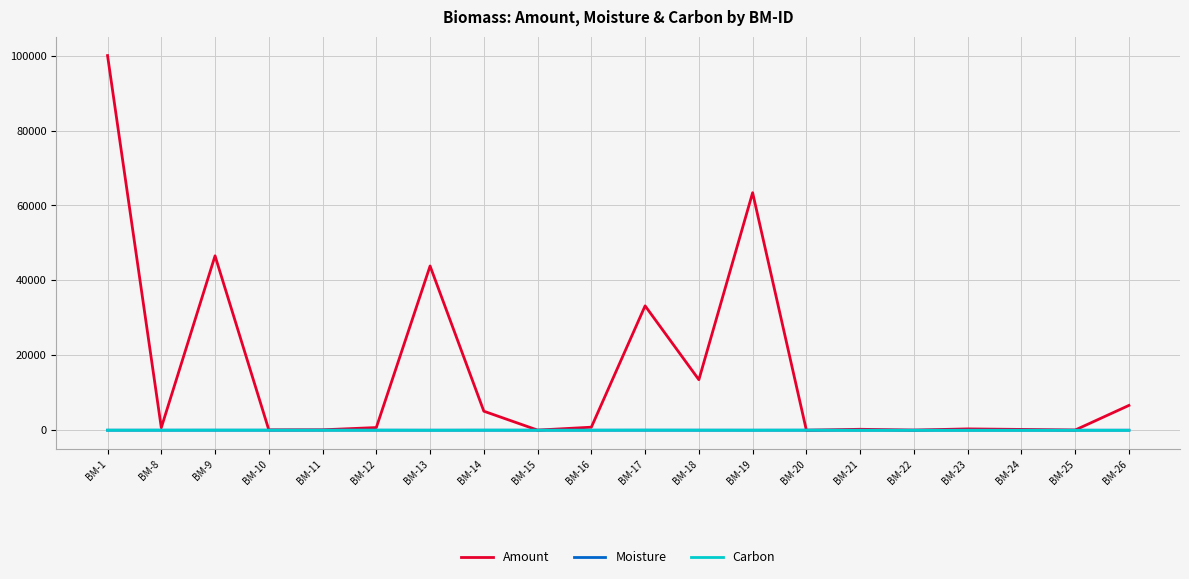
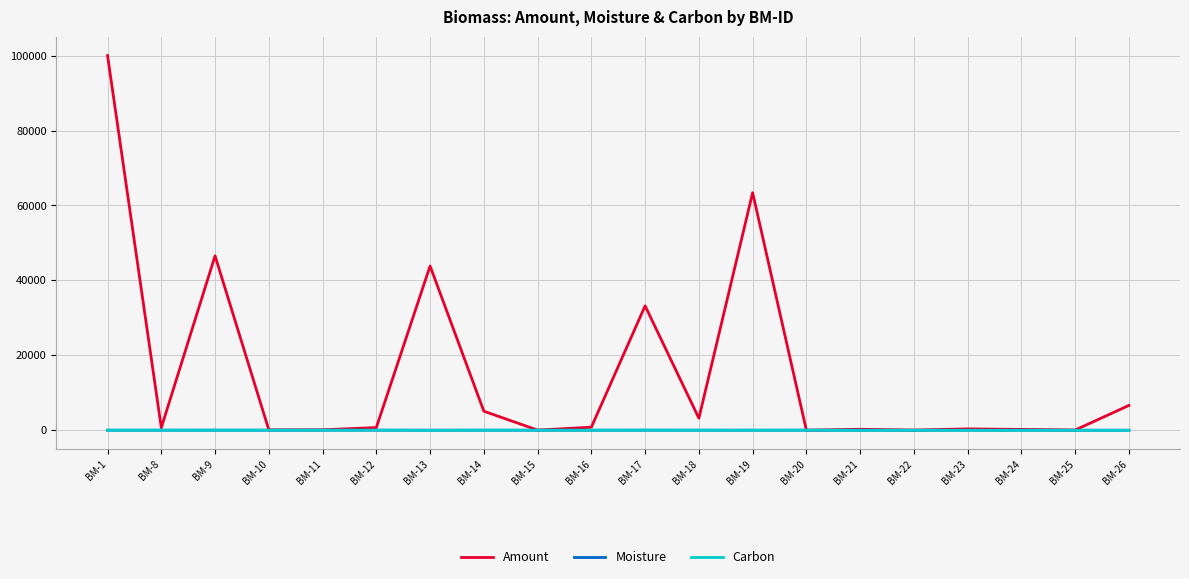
  {
    "Amount": {
      "BM-1": 100000,
      "BM-9": 47000,
      "BM-12": 1000,
      "BM-13": 44000,
      "BM-14": 5000,
      "BM-16": 1000,
      "BM-17": 33000,
-     "BM-18": 14000,
+     "BM-18": 3000,
      "BM-19": 63000,
      "BM-26": 7000
    },
    "Carbon": {
      "BM-1": 0,
      "BM-9": 0,
      "BM-12": 0,
      "BM-13": 0,
      "BM-14": 0,
      "BM-16": 0,
      "BM-17": 0,
      "BM-18": 0,
      "BM-19": 0,
      "BM-26": 0
    }
  }
